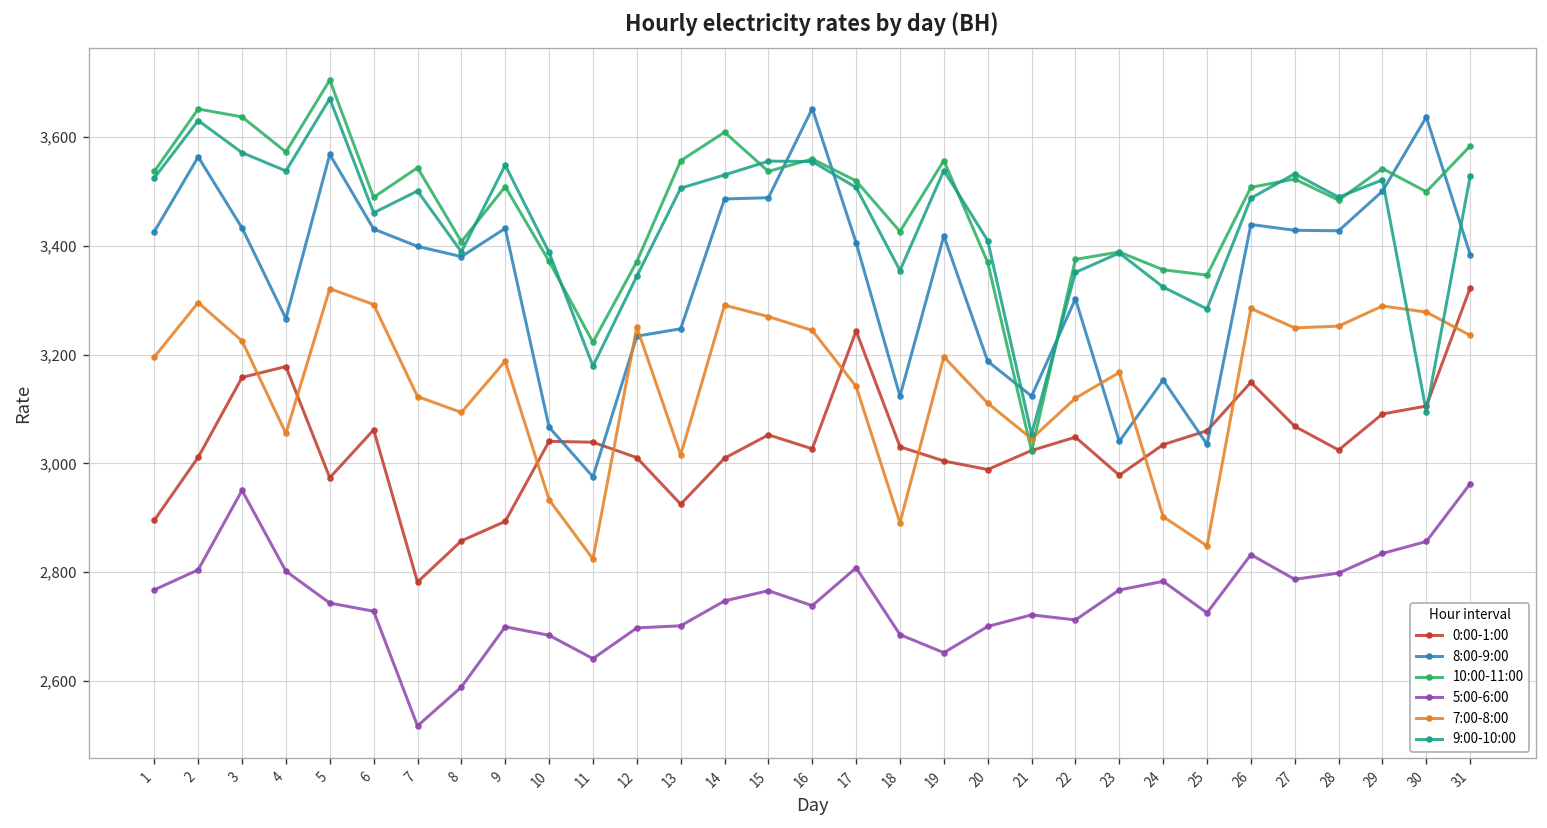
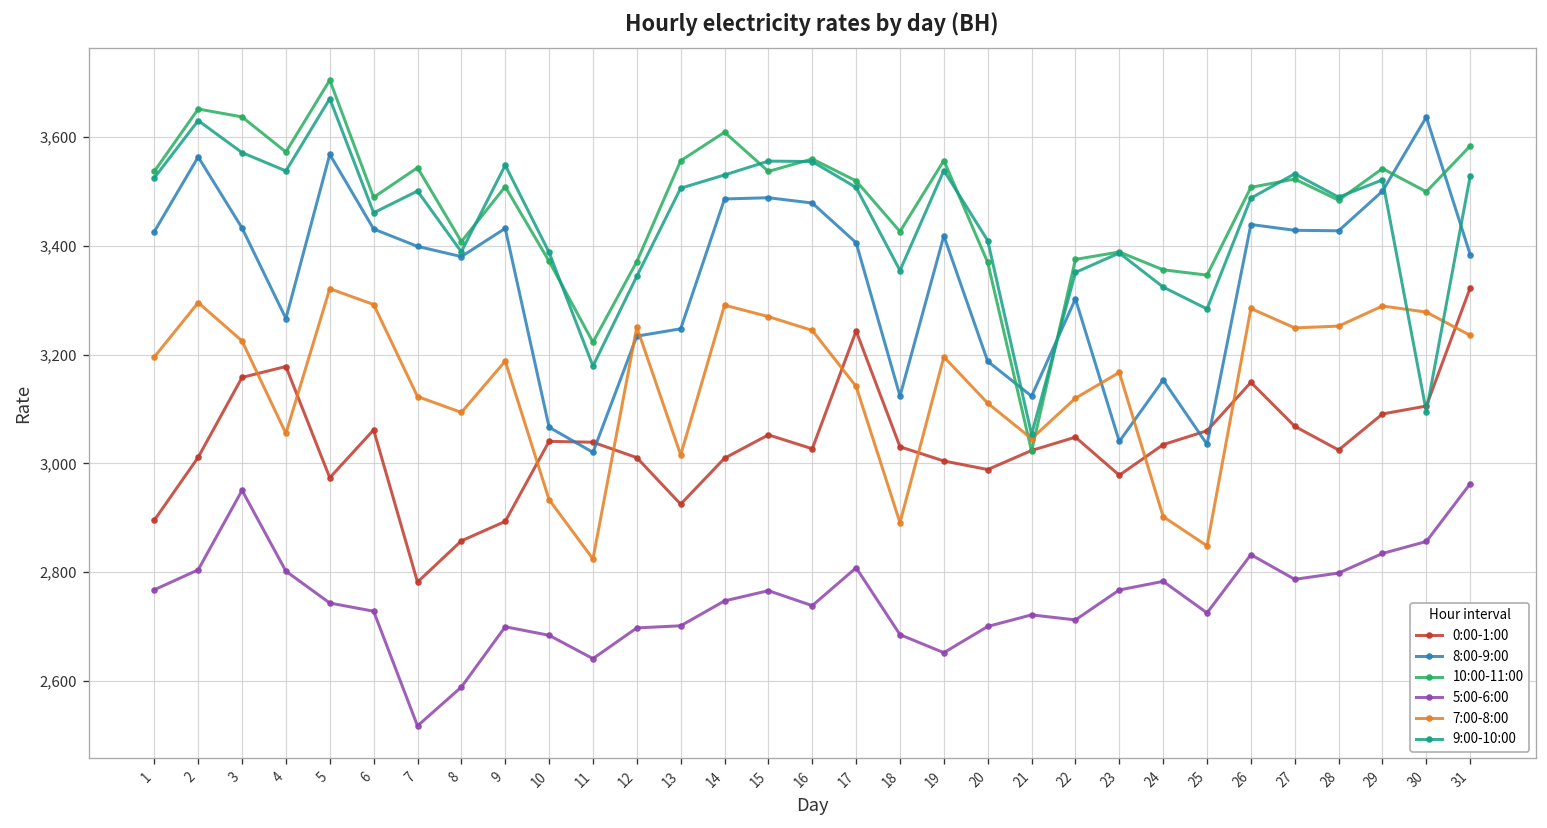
  {
    "0:00-1:00": {
      "1": "2,900",
      "2": "3,010",
      "3": "3,160",
      "4": "3,180",
      "5": "2,970",
      "6": "3,060",
      "7": "2,780",
      "8": "2,860",
      "9": "2,890",
      "10": "3,040",
      "11": "3,040",
      "12": "3,010",
      "13": "2,920",
      "14": "3,010",
      "15": "3,050",
      "16": "3,030",
      "17": "3,240",
      "18": "3,030",
      "19": "3,000",
      "20": "2,990",
      "22": "3,050",
      "23": "2,980",
      "24": "3,030",
      "25": "3,060",
      "26": "3,150",
      "27": "3,070",
      "28": "3,020",
      "29": "3,090",
      "30": "3,110",
      "31": "3,320"
    },
    "8:00-9:00": {
      "1": "3,430",
      "2": "3,560",
      "3": "3,430",
      "4": "3,270",
      "5": "3,570",
      "6": "3,430",
      "7": "3,400",
      "8": "3,380",
      "9": "3,430",
      "10": "3,070",
-     "11": "2,980",
+     "11": "3,020",
      "12": "3,230",
      "13": "3,250",
      "14": "3,490",
      "15": "3,490",
-     "16": "3,650",
+     "16": "3,480",
      "17": "3,410",
      "18": "3,120",
      "19": "3,420",
      "20": "3,190",
      "21": "3,120",
      "22": "3,300",
      "23": "3,040",
      "24": "3,150",
      "25": "3,040",
      "26": "3,440",
      "27": "3,430",
      "28": "3,430",
      "29": "3,500",
      "30": "3,640",
      "31": "3,380"
    },
    "5:00-6:00": {
      "1": "2,770",
      "2": "2,800",
      "3": "2,950",
      "4": "2,800",
      "5": "2,740",
      "6": "2,730",
      "7": "2,520",
      "8": "2,590",
      "9": "2,700",
      "10": "2,680",
      "11": "2,640",
      "12": "2,700",
      "13": "2,700",
      "14": "2,750",
      "15": "2,770",
      "16": "2,740",
      "17": "2,810",
      "18": "2,680",
      "19": "2,650",
      "20": "2,700",
      "21": "2,720",
      "22": "2,710",
      "23": "2,770",
      "24": "2,780",
      "25": "2,720",
      "26": "2,830",
      "27": "2,790",
      "28": "2,800",
      "29": "2,830",
      "30": "2,860",
      "31": "2,960"
    },
    "7:00-8:00": {
      "1": "3,200",
      "2": "3,300",
      "3": "3,230",
      "4": "3,060",
      "5": "3,320",
      "6": "3,290",
      "7": "3,120",
      "8": "3,090",
      "9": "3,190",
      "10": "2,930",
      "11": "2,820",
      "12": "3,250",
      "13": "3,020",
      "14": "3,290",
      "15": "3,270",
      "16": "3,240",
      "17": "3,140",
      "18": "2,890",
      "19": "3,200",
      "20": "3,110",
      "21": "3,050",
      "22": "3,120",
      "23": "3,170",
      "24": "2,900",
      "25": "2,850",
      "26": "3,290",
      "27": "3,250",
      "28": "3,250",
      "29": "3,290",
      "30": "3,280",
      "31": "3,240"
    }
  }
